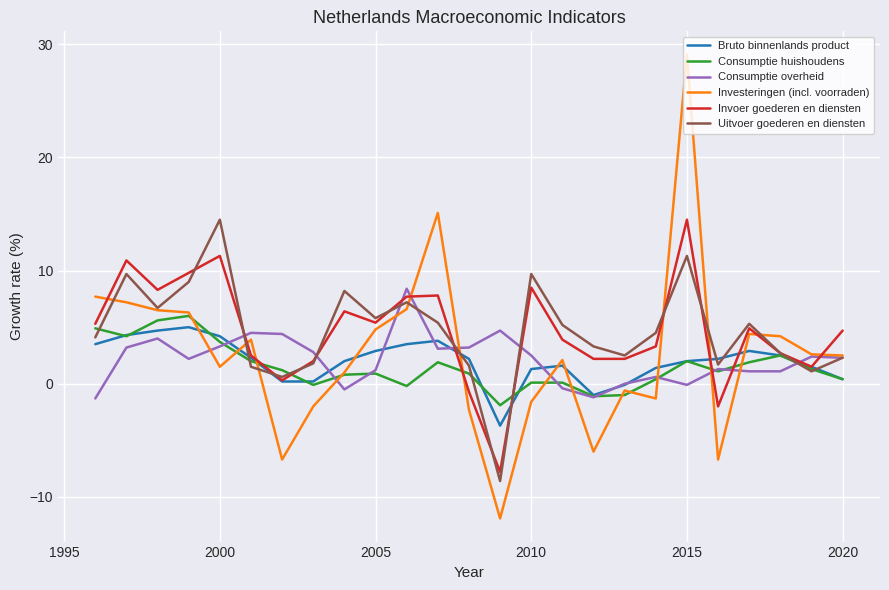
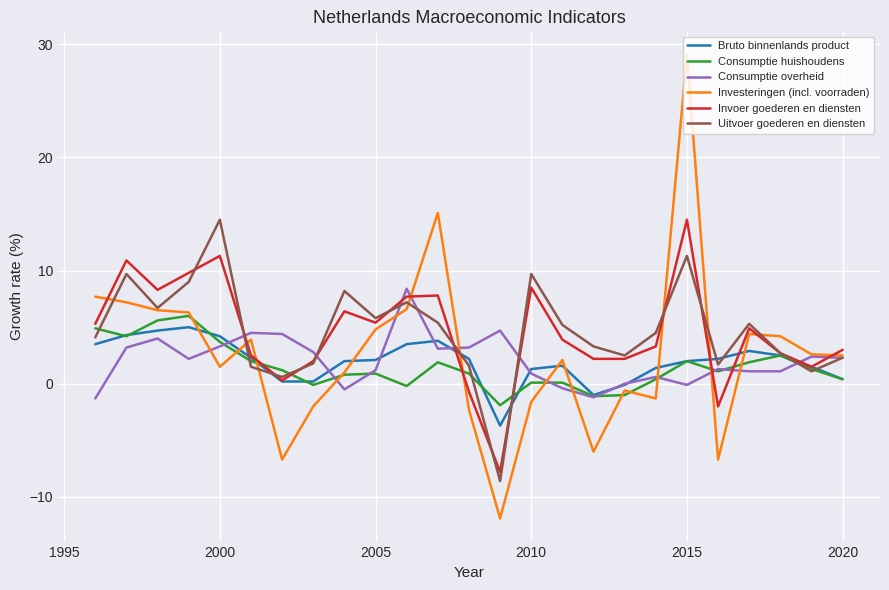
  {
    "Bruto binnenlands product": {
      "2000": 4.2,
-     "2005": 2.9,
+     "2005": 2.1,
      "2010": 1.3
    },
    "Consumptie huishoudens": {
      "2000": 3.7,
      "2005": 0.9,
      "2010": 0.1
    },
    "Consumptie overheid": {
      "2000": 3.3,
      "2005": 1.2,
-     "2010": 2.5,
+     "2010": 0.9,
      "2015": -0.1
    },
    "Investeringen (incl. voorraden)": {
      "2000": 1.5,
      "2005": 4.8,
      "2010": -1.6
    },
    "Invoer goederen en diensten": {
      "2000": 11.3,
      "2005": 5.4,
      "2010": 8.5,
      "2015": 14.5,
-     "2020": 4.7
+     "2020": 3.0
    },
    "Uitvoer goederen en diensten": {
      "2000": 14.5,
      "2005": 5.8,
      "2010": 9.7,
      "2015": 11.3
    }
  }
